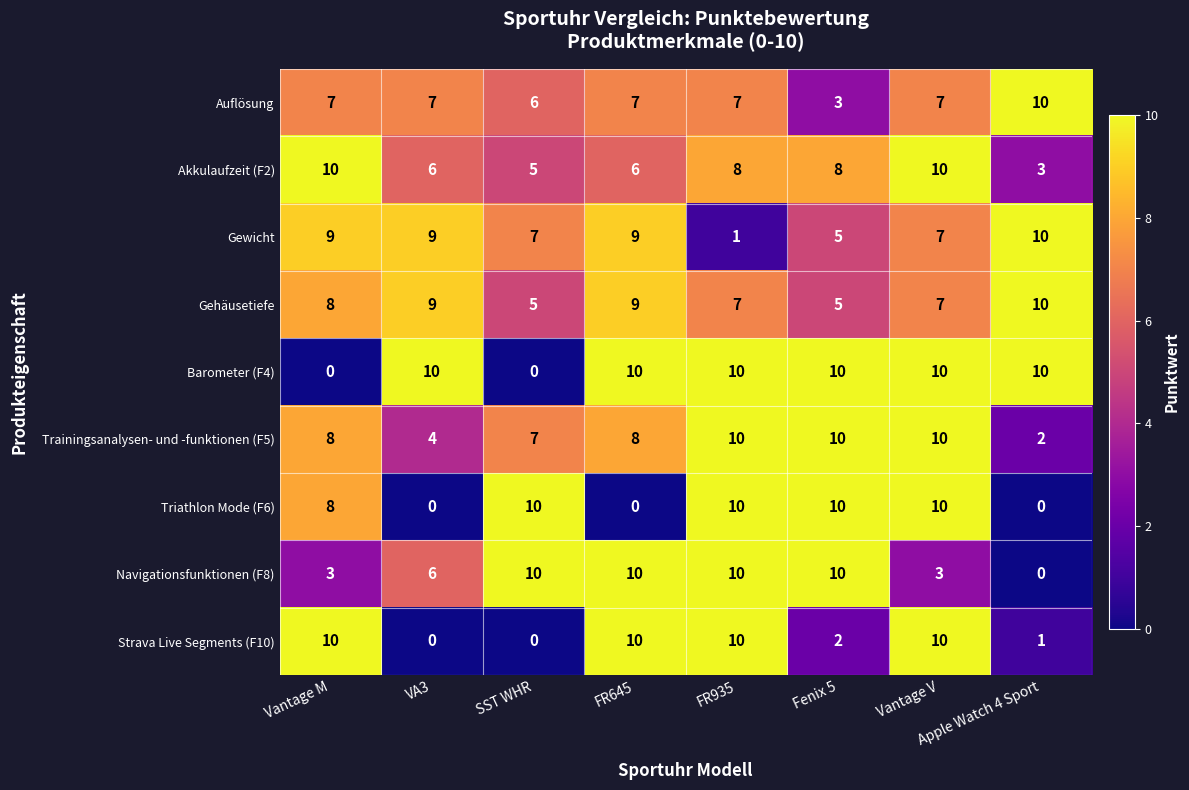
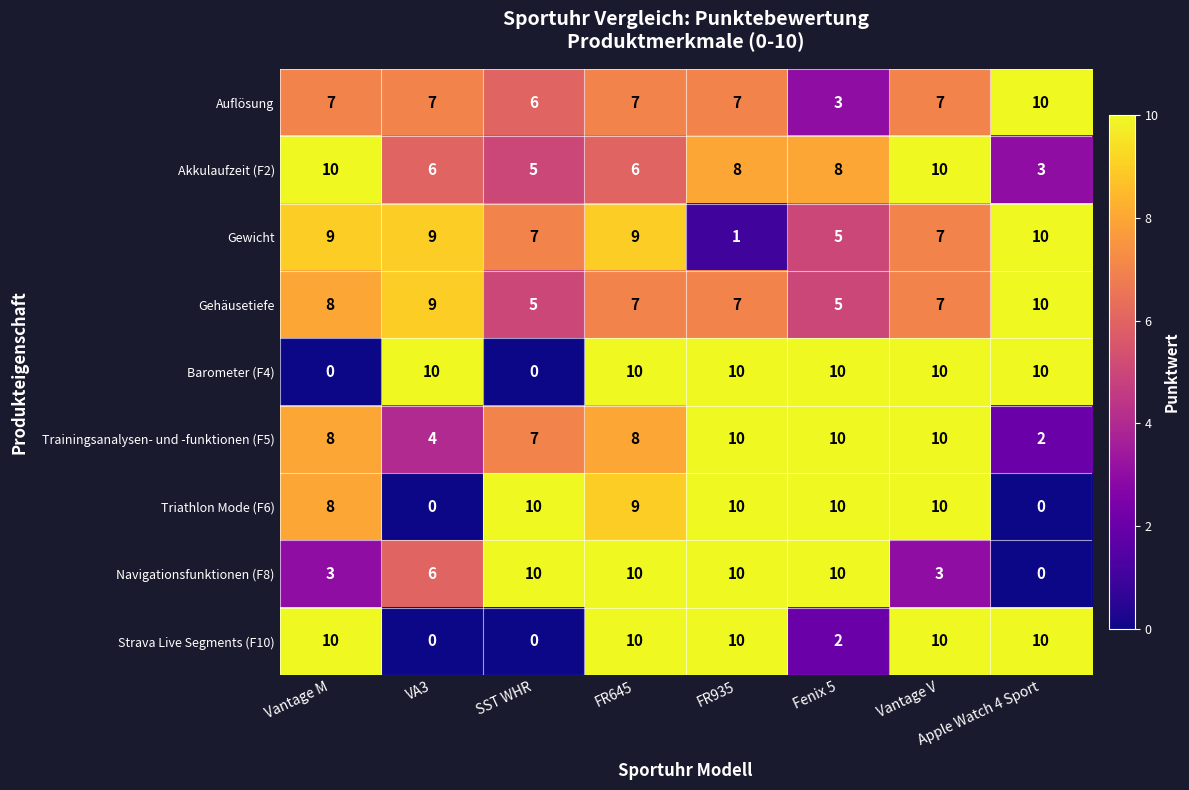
  {
    "Auflösung": {
      "Vantage M": 7,
      "VA3": 7,
      "SST WHR": 6,
      "FR645": 7,
      "FR935": 7,
      "Fenix 5": 3,
      "Vantage V": 7,
      "Apple Watch 4 Sport": 10
    },
    "Akkulaufzeit (F2)": {
      "Vantage M": 10,
      "VA3": 6,
      "SST WHR": 5,
      "FR645": 6,
      "FR935": 8,
      "Fenix 5": 8,
      "Vantage V": 10,
      "Apple Watch 4 Sport": 3
    },
    "Gewicht": {
      "Vantage M": 9,
      "VA3": 9,
      "SST WHR": 7,
      "FR645": 9,
      "FR935": 1,
      "Fenix 5": 5,
      "Vantage V": 7,
      "Apple Watch 4 Sport": 10
    },
    "Gehäusetiefe": {
      "Vantage M": 8,
      "VA3": 9,
      "SST WHR": 5,
-     "FR645": 9,
+     "FR645": 7,
      "FR935": 7,
      "Fenix 5": 5,
      "Vantage V": 7,
      "Apple Watch 4 Sport": 10
    },
    "Barometer (F4)": {
      "Vantage M": 0,
      "VA3": 10,
      "SST WHR": 0,
      "FR645": 10,
      "FR935": 10,
      "Fenix 5": 10,
      "Vantage V": 10,
      "Apple Watch 4 Sport": 10
    },
    "Trainingsanalysen- und -funktionen (F5)": {
      "Vantage M": 8,
      "VA3": 4,
      "SST WHR": 7,
      "FR645": 8,
      "FR935": 10,
      "Fenix 5": 10,
      "Vantage V": 10,
      "Apple Watch 4 Sport": 2
    },
    "Triathlon Mode (F6)": {
      "Vantage M": 8,
      "VA3": 0,
      "SST WHR": 10,
-     "FR645": 0,
+     "FR645": 9,
      "FR935": 10,
      "Fenix 5": 10,
      "Vantage V": 10,
      "Apple Watch 4 Sport": 0
    },
    "Navigationsfunktionen (F8)": {
      "Vantage M": 3,
      "VA3": 6,
      "SST WHR": 10,
      "FR645": 10,
      "FR935": 10,
      "Fenix 5": 10,
      "Vantage V": 3,
      "Apple Watch 4 Sport": 0
    },
    "Strava Live Segments (F10)": {
      "Vantage M": 10,
      "VA3": 0,
      "SST WHR": 0,
      "FR645": 10,
      "FR935": 10,
      "Fenix 5": 2,
      "Vantage V": 10,
-     "Apple Watch 4 Sport": 1
+     "Apple Watch 4 Sport": 10
    }
  }
